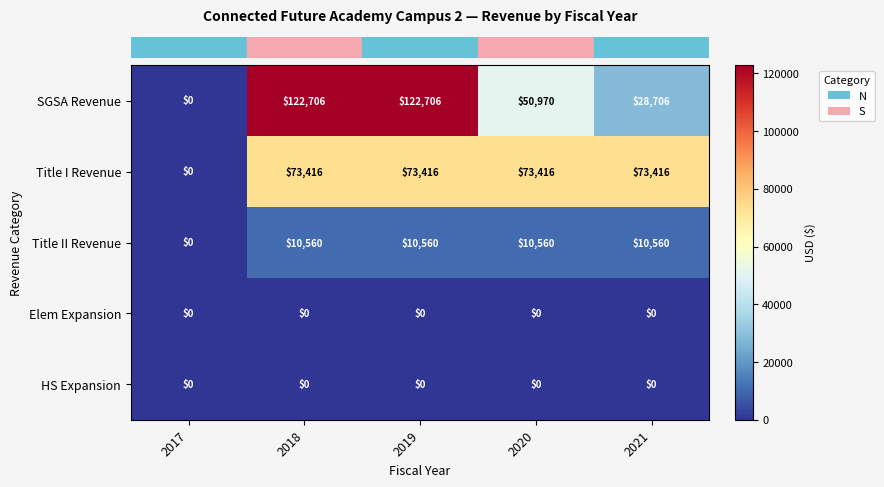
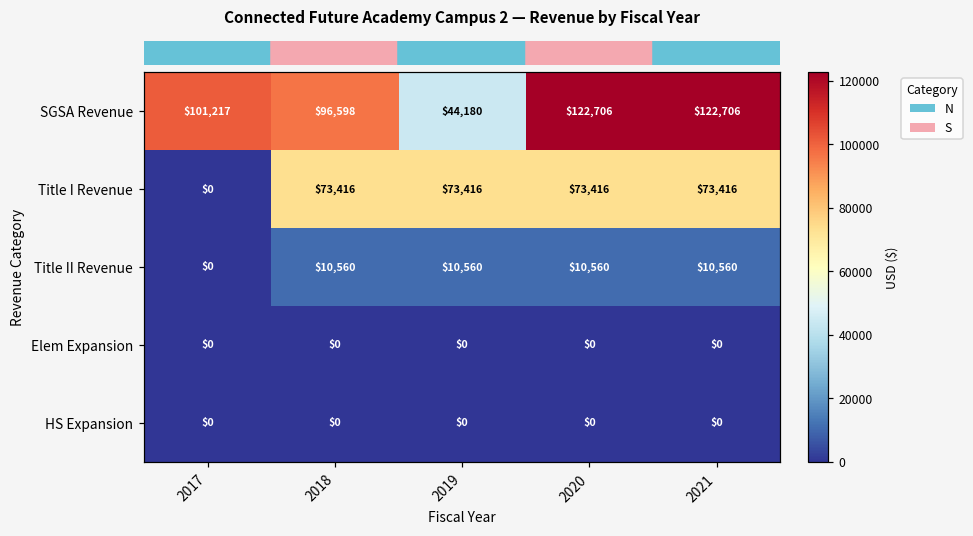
  {
    "SGSA Revenue": {
-     "2017": "$0",
-     "2018": "$122,706",
-     "2019": "$122,706",
-     "2020": "$50,970",
-     "2021": "$28,706"
+     "2017": "$101,217",
+     "2018": "$96,598",
+     "2019": "$44,180",
+     "2020": "$122,706",
+     "2021": "$122,706"
    },
    "Title I Revenue": {
      "2017": "$0",
      "2018": "$73,416",
      "2019": "$73,416",
      "2020": "$73,416",
      "2021": "$73,416"
    },
    "Title II Revenue": {
      "2017": "$0",
      "2018": "$10,560",
      "2019": "$10,560",
      "2020": "$10,560",
      "2021": "$10,560"
    },
    "Elem Expansion": {
      "2017": "$0",
      "2018": "$0",
      "2019": "$0",
      "2020": "$0",
      "2021": "$0"
    },
    "HS Expansion": {
      "2017": "$0",
      "2018": "$0",
      "2019": "$0",
      "2020": "$0",
      "2021": "$0"
    }
  }
